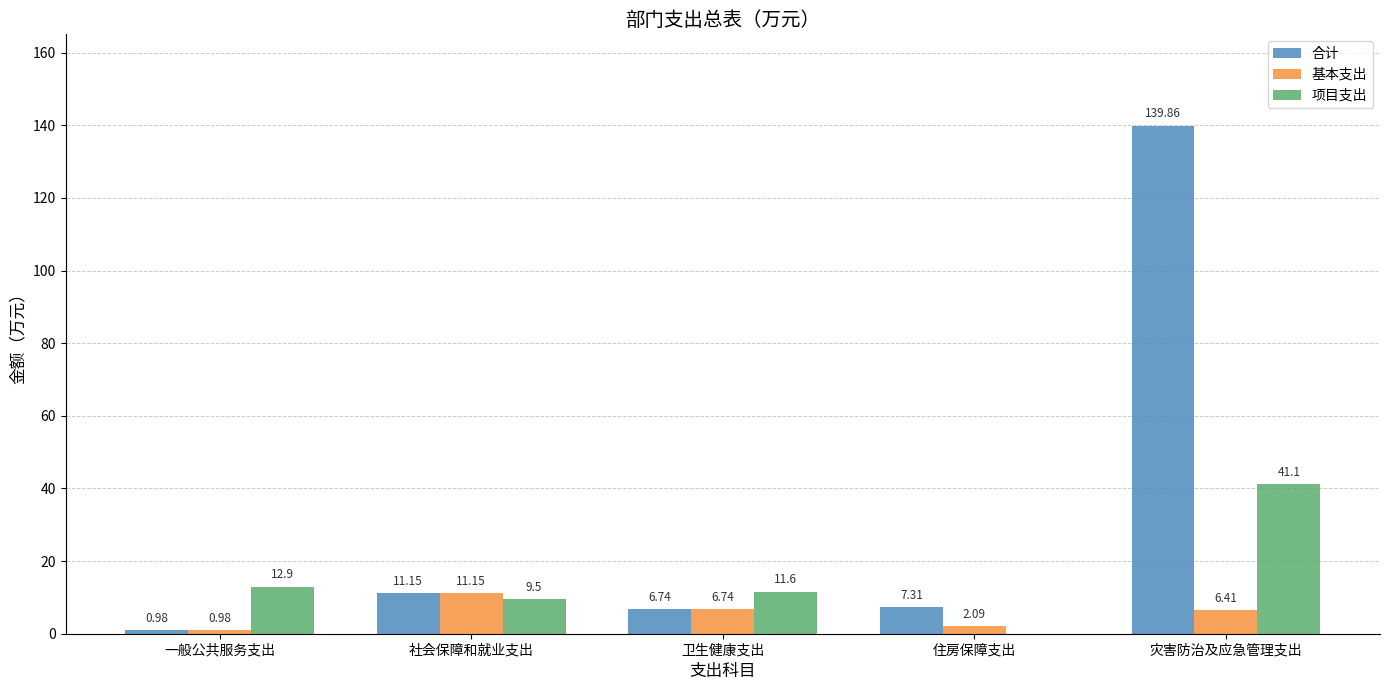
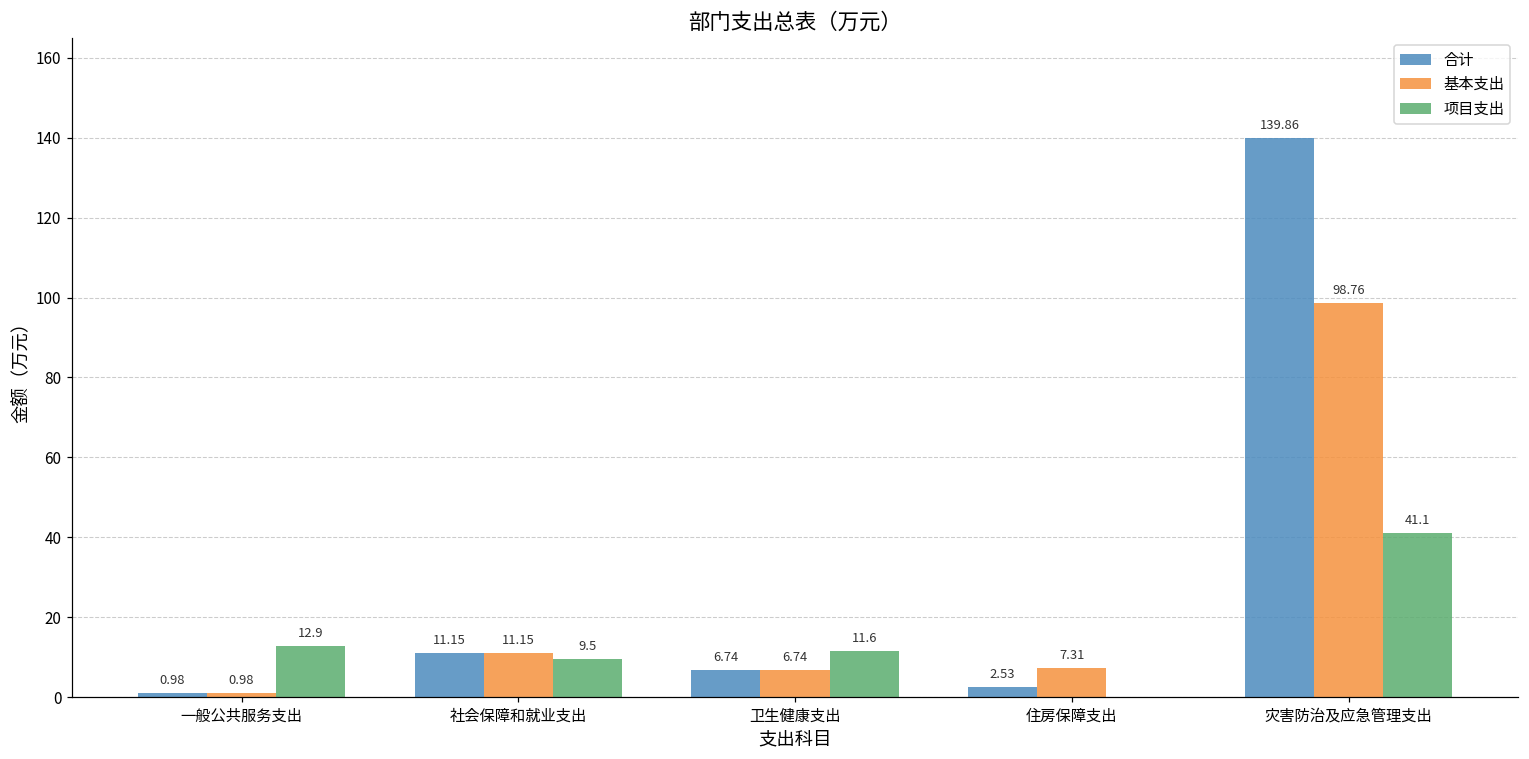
  {
    "合计": {
      "一般公共服务支出": 0.98,
      "社会保障和就业支出": 11.15,
      "卫生健康支出": 6.74,
-     "住房保障支出": 7.31,
+     "住房保障支出": 2.53,
      "灾害防治及应急管理支出": 139.86
    },
    "基本支出": {
      "一般公共服务支出": 0.98,
      "社会保障和就业支出": 11.15,
      "卫生健康支出": 6.74,
-     "住房保障支出": 2.09,
-     "灾害防治及应急管理支出": 6.41
+     "住房保障支出": 7.31,
+     "灾害防治及应急管理支出": 98.76
    },
    "项目支出": {
      "一般公共服务支出": 12.9,
      "社会保障和就业支出": 9.5,
      "卫生健康支出": 11.6,
      "灾害防治及应急管理支出": 41.1
    }
  }
